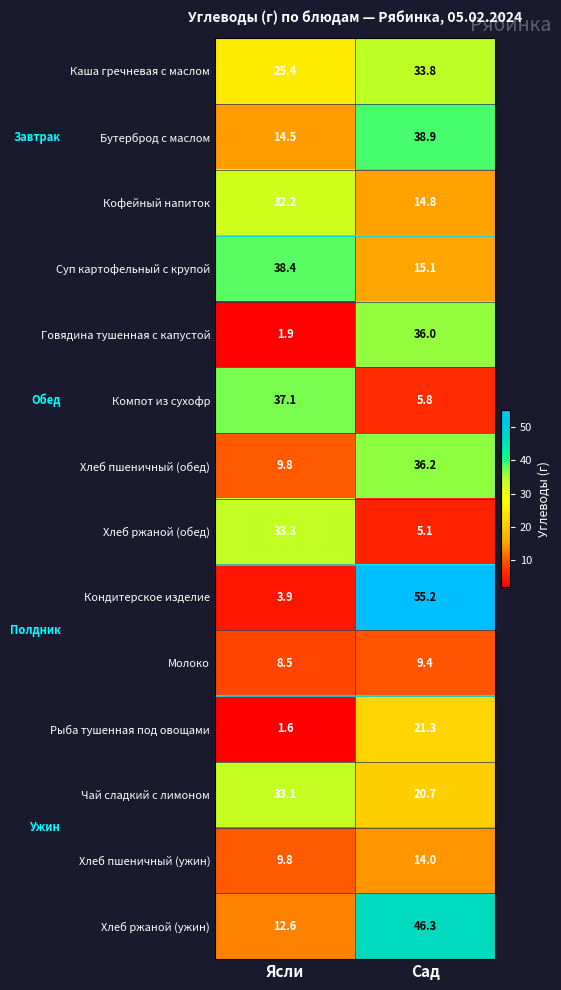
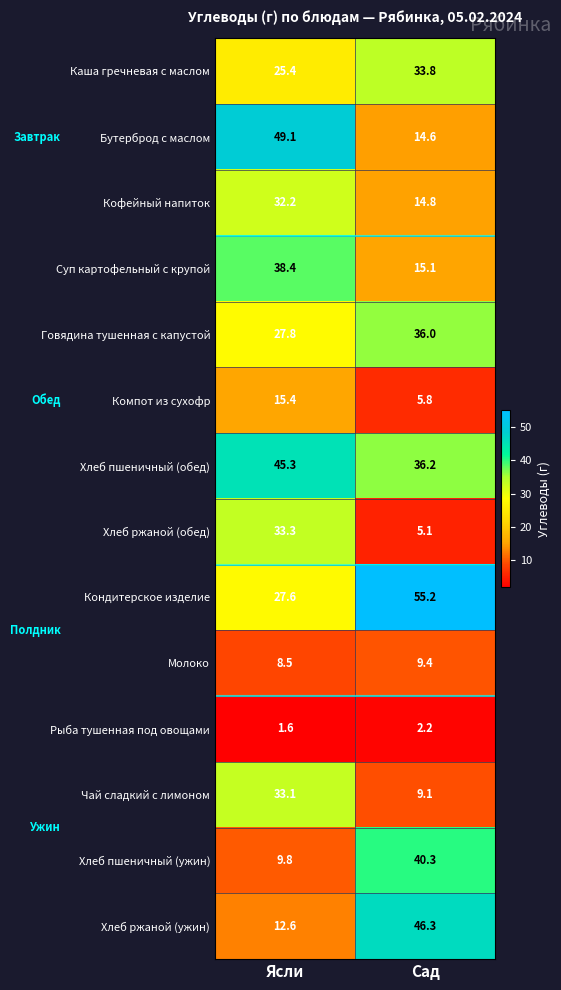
  {
    "Каша гречневая с маслом": {
      "Ясли": 25.4,
      "Сад": 33.8
    },
    "Бутерброд с маслом": {
-     "Ясли": 14.5,
-     "Сад": 38.9
+     "Ясли": 49.1,
+     "Сад": 14.6
    },
    "Кофейный напиток": {
      "Ясли": 32.2,
      "Сад": 14.8
    },
    "Суп картофельный с крупой": {
      "Ясли": 38.4,
      "Сад": 15.1
    },
    "Говядина тушенная с капустой": {
-     "Ясли": 1.9,
+     "Ясли": 27.8,
      "Сад": 36.0
    },
    "Компот из сухофр": {
-     "Ясли": 37.1,
+     "Ясли": 15.4,
      "Сад": 5.8
    },
    "Хлеб пшеничный (обед)": {
-     "Ясли": 9.8,
+     "Ясли": 45.3,
      "Сад": 36.2
    },
    "Хлеб ржаной (обед)": {
      "Ясли": 33.3,
      "Сад": 5.1
    },
    "Кондитерское изделие": {
-     "Ясли": 3.9,
+     "Ясли": 27.6,
      "Сад": 55.2
    },
    "Молоко": {
      "Ясли": 8.5,
      "Сад": 9.4
    },
    "Рыба тушенная под овощами": {
      "Ясли": 1.6,
-     "Сад": 21.3
+     "Сад": 2.2
    },
    "Чай сладкий с лимоном": {
      "Ясли": 33.1,
-     "Сад": 20.7
+     "Сад": 9.1
    },
    "Хлеб пшеничный (ужин)": {
      "Ясли": 9.8,
-     "Сад": 14.0
+     "Сад": 40.3
    },
    "Хлеб ржаной (ужин)": {
      "Ясли": 12.6,
      "Сад": 46.3
    }
  }
